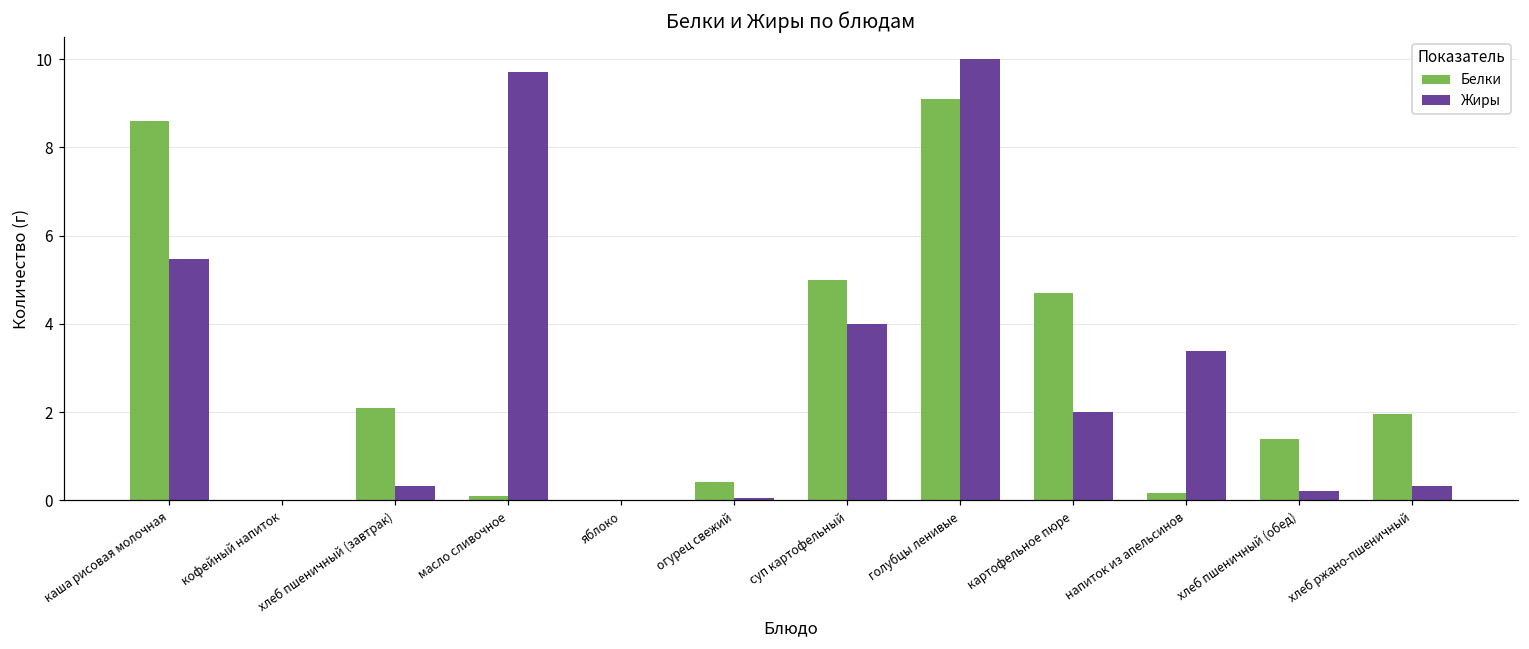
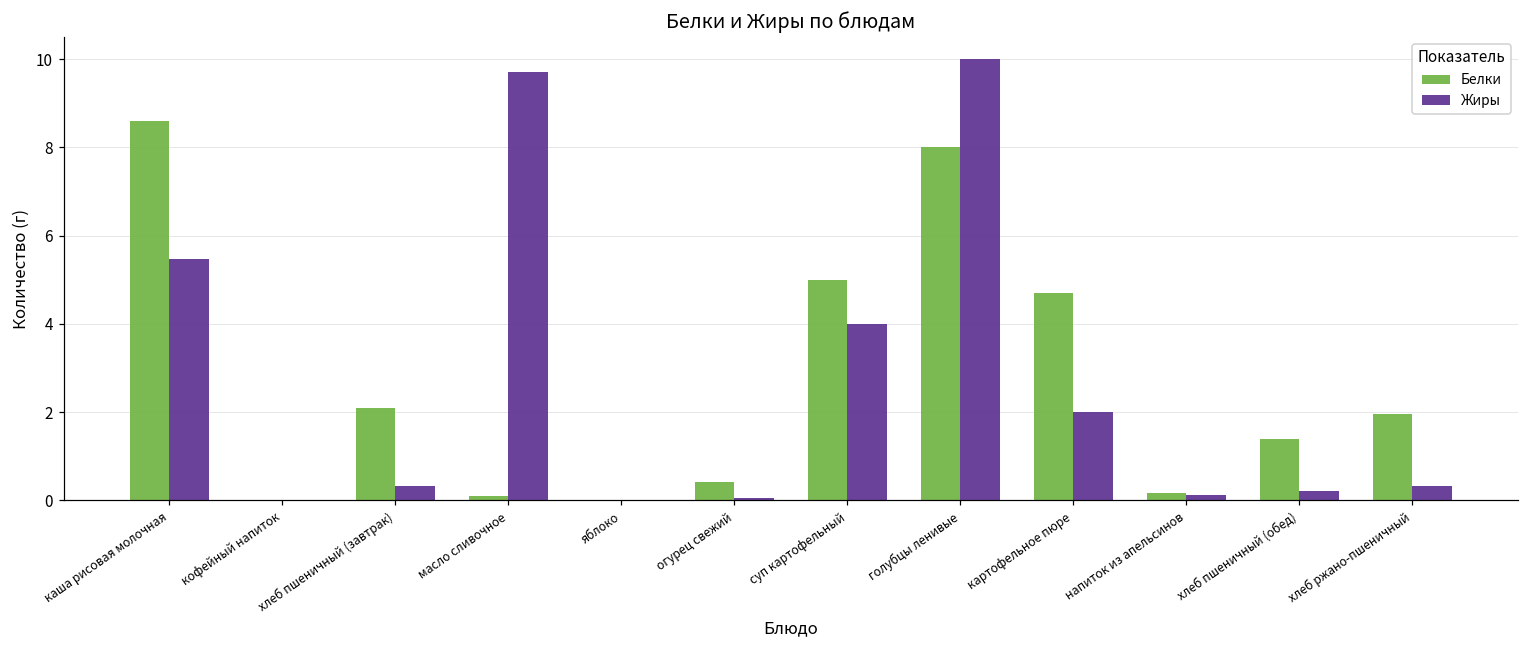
  {
    "Белки": {
      "каша рисовая молочная": 8.6,
      "кофейный напиток": 0.0,
      "хлеб пшеничный (завтрак)": 2.1,
      "масло сливочное": 0.1,
      "яблоко": 0.0,
      "огурец свежий": 0.4,
      "суп картофельный": 5.0,
-     "голубцы ленивые": 9.1,
+     "голубцы ленивые": 8.0,
      "картофельное пюре": 4.7,
      "напиток из апельсинов": 0.2,
      "хлеб пшеничный (обед)": 1.4,
      "хлеб ржано-пшеничный": 2.0
    },
    "Жиры": {
      "каша рисовая молочная": 5.5,
      "кофейный напиток": 0.0,
      "хлеб пшеничный (завтрак)": 0.3,
      "масло сливочное": 9.7,
      "яблоко": 0.0,
      "суп картофельный": 4.0,
      "голубцы ленивые": 10.0,
      "картофельное пюре": 2.0,
-     "напиток из апельсинов": 3.4,
+     "напиток из апельсинов": 0.1,
      "хлеб пшеничный (обед)": 0.2,
      "хлеб ржано-пшеничный": 0.3
    }
  }
